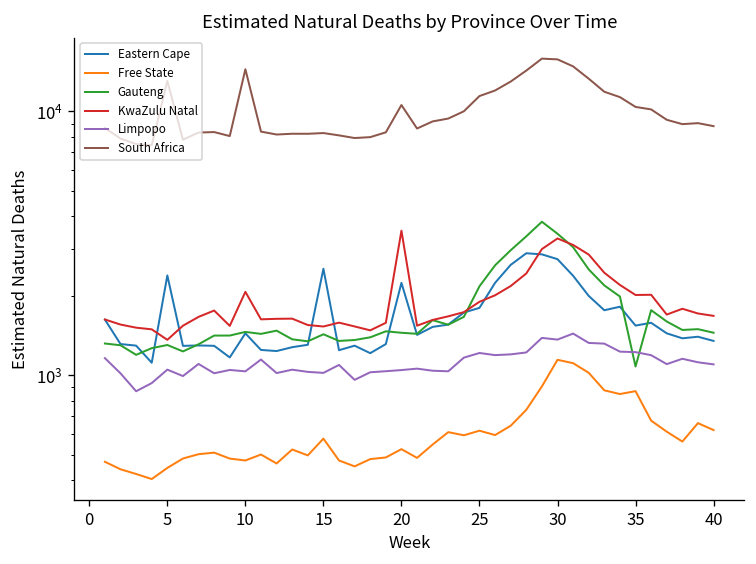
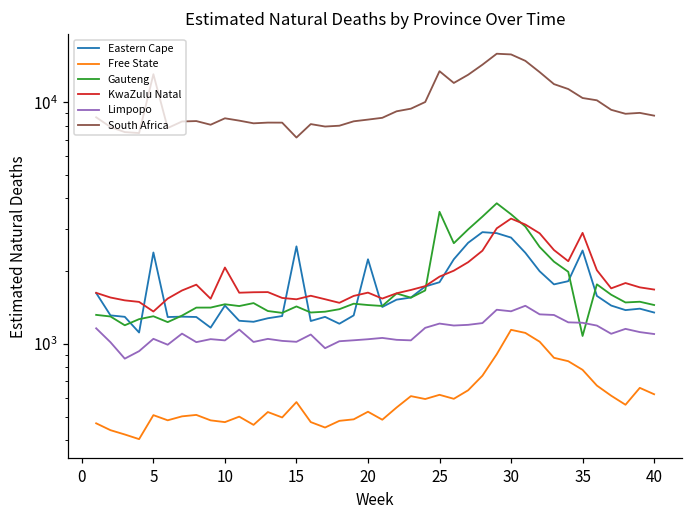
  {
    "Eastern Cape": {
      "5": 2400,
      "15": 2500,
      "20": 2200,
      "25": 1800,
      "30": 2800,
-     "35": 1500,
+     "35": 2400,
      "40": 1400
    },
    "Free State": {
-     "5": 450,
+     "5": 510,
      "10": 480,
      "15": 580,
      "20": 520,
      "25": 620,
      "30": 1100,
-     "35": 870,
+     "35": 780,
      "40": 620
    },
    "Gauteng": {
      "5": 1300,
      "15": 1400,
      "20": 1400,
-     "25": 2200,
+     "25": 3500,
      "30": 3400,
      "35": 1100,
      "40": 1500
    },
    "KwaZulu Natal": {
      "5": 1400,
      "10": 2100,
      "15": 1500,
-     "20": 3500,
+     "20": 1600,
      "25": 1900,
      "30": 3300,
-     "35": 2000,
+     "35": 2900,
      "40": 1700
    },
    "Limpopo": {
      "5": 1100,
      "10": 1000,
      "15": 1000,
      "20": 1000,
      "25": 1200,
      "30": 1400,
      "35": 1200,
      "40": 1100
    },
    "South Africa": {
-     "10": 14000,
-     "15": 8300,
-     "20": 11000,
-     "25": 11000,
+     "10": 8600,
+     "15": 7100,
+     "20": 8500,
+     "25": 13000,
      "30": 16000,
      "35": 10000,
      "40": 8800
    }
  }
